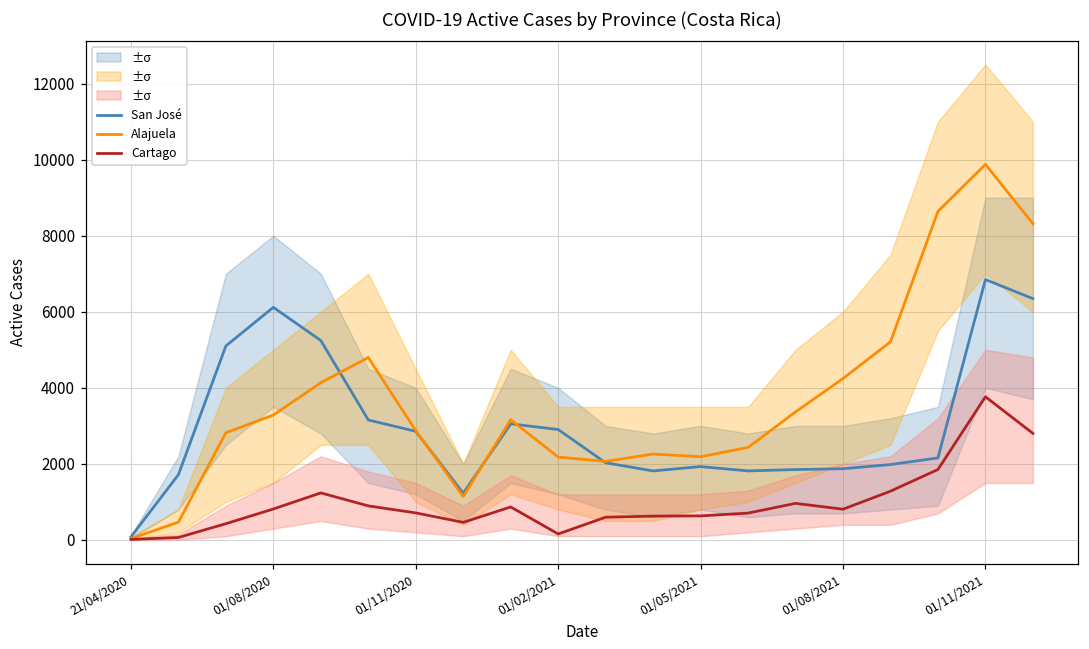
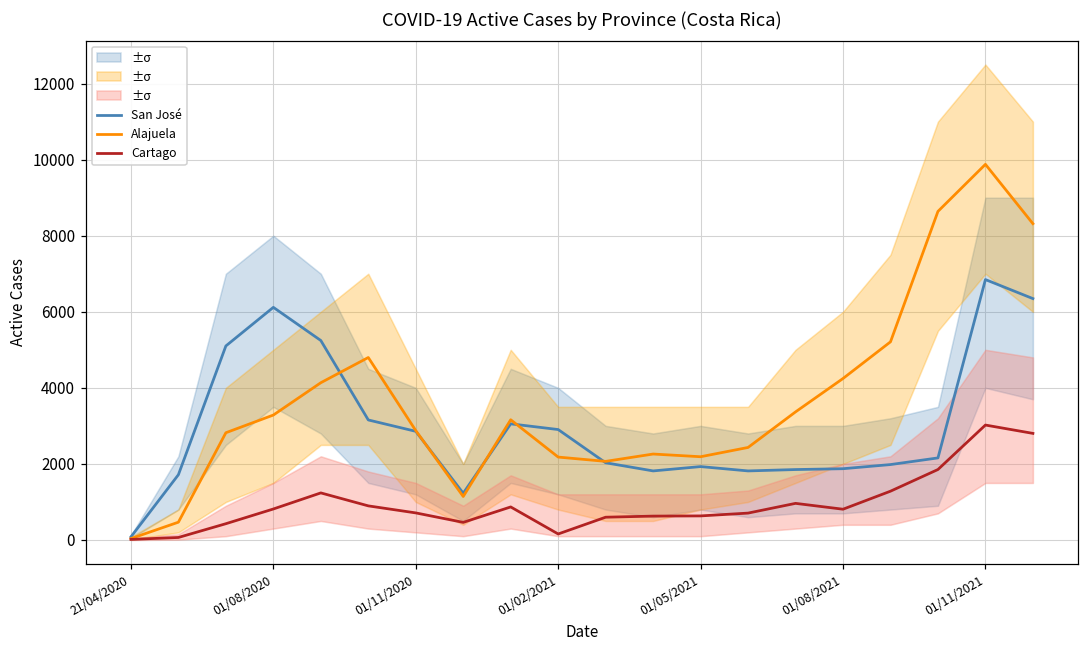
  {
    "Cartago": {
      "01/08/2020": 800,
      "01/11/2020": 700,
      "01/02/2021": 200,
      "01/05/2021": 600,
      "01/08/2021": 800,
-     "01/11/2021": 3800
+     "01/11/2021": 3000
    }
  }
